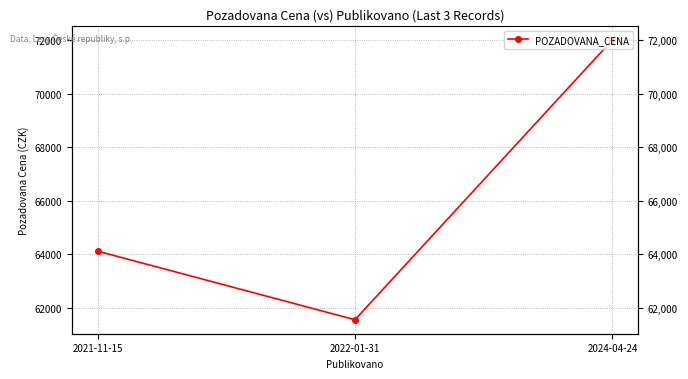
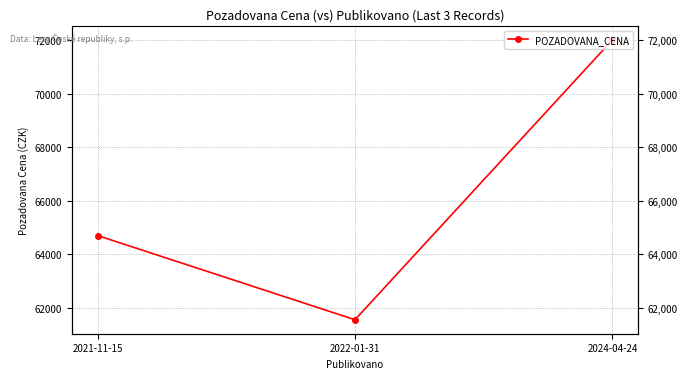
  {
-   "2021-11-15": 64100,
+   "2021-11-15": 64700,
    "2022-01-31": 61600
  }
